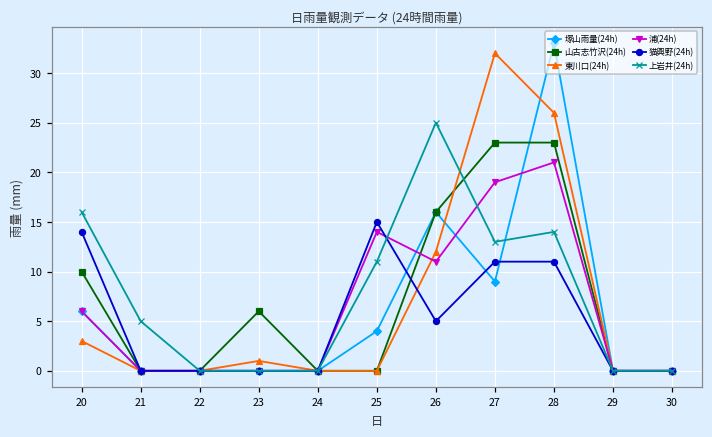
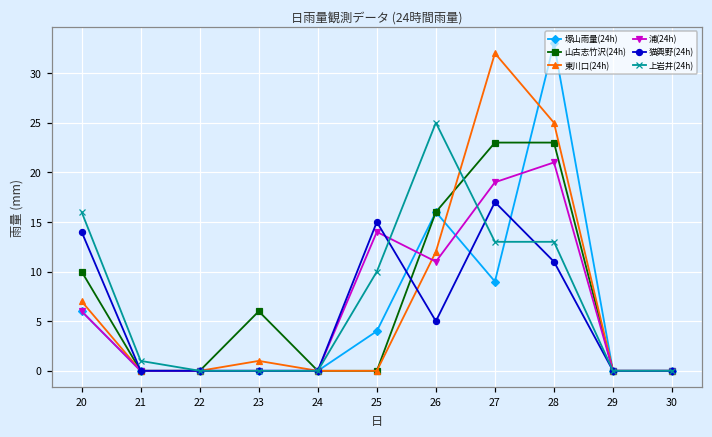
  {
    "塚山雨量(24h)": {
      "25": 4,
      "27": 9
    },
    "山古志竹沢(24h)": {
      "20": 10,
      "23": 6,
      "27": 23,
      "28": 23
    },
    "東川口(24h)": {
-     "20": 3,
+     "20": 7,
      "23": 1,
      "26": 12,
      "27": 32,
-     "28": 26
+     "28": 25
    },
    "浦(24h)": {
      "25": 14,
      "26": 11,
      "27": 19,
      "28": 21
    },
    "猫興野(24h)": {
      "20": 14,
      "25": 15,
      "26": 5,
-     "27": 11,
+     "27": 17,
      "28": 11
    },
    "上岩井(24h)": {
      "20": 16,
-     "21": 5,
-     "25": 11,
+     "21": 1,
+     "25": 10,
      "26": 25,
      "27": 13,
-     "28": 14
+     "28": 13
    }
  }
